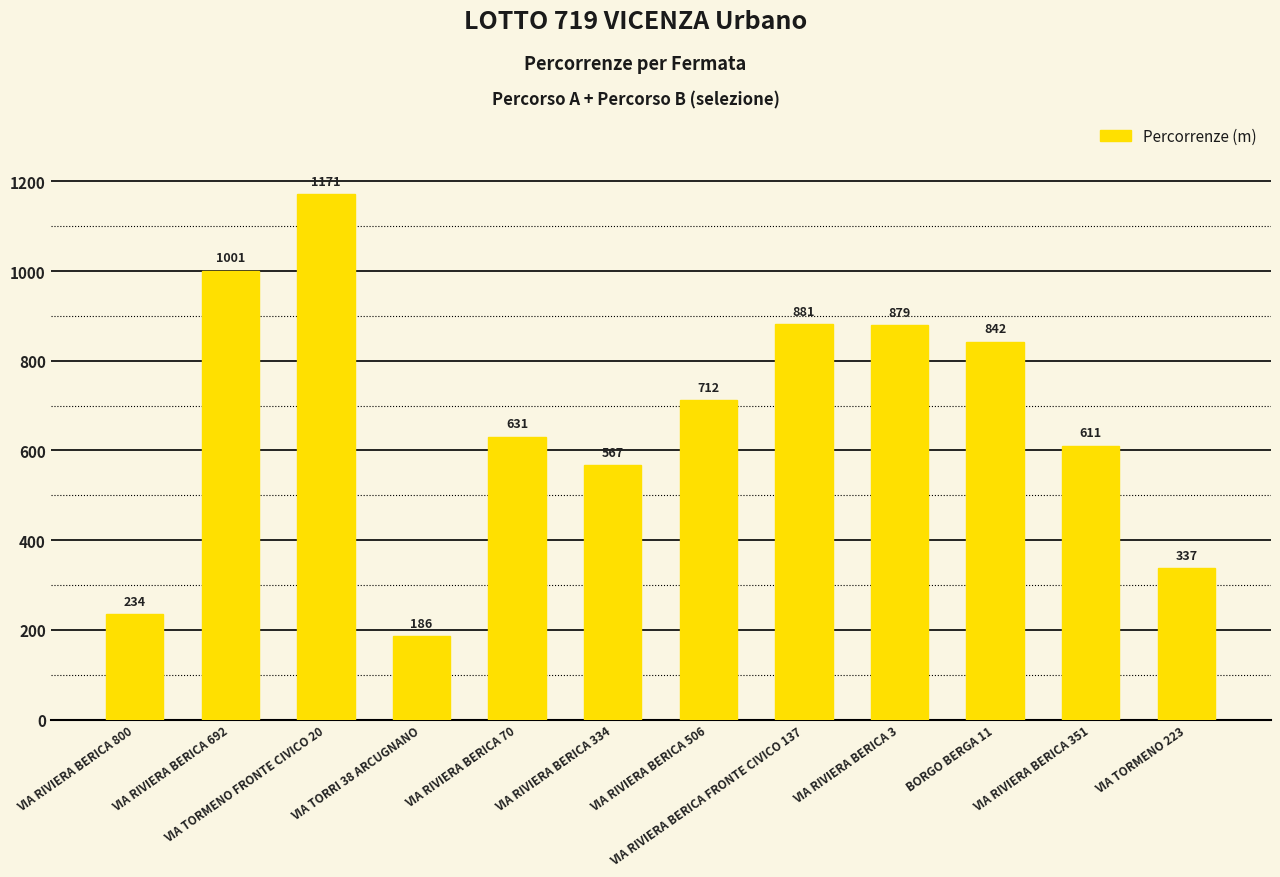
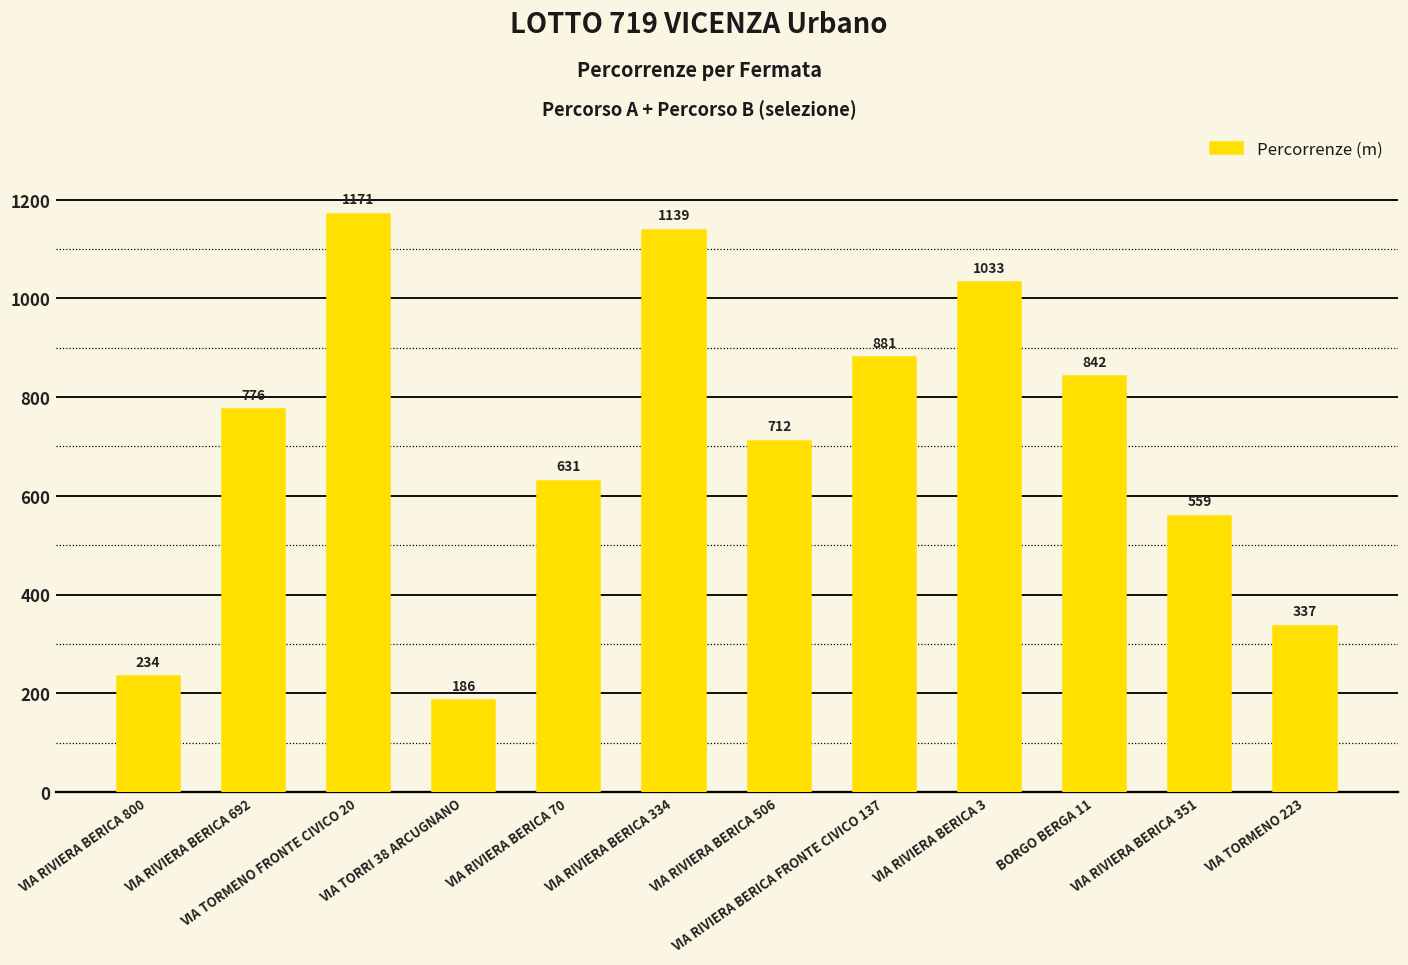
  {
    "VIA RIVIERA BERICA 800": 234,
-   "VIA RIVIERA BERICA 692": 1001,
+   "VIA RIVIERA BERICA 692": 776,
    "VIA TORMENO FRONTE CIVICO 20": 1171,
    "VIA TORRI 38 ARCUGNANO": 186,
    "VIA RIVIERA BERICA 70": 631,
-   "VIA RIVIERA BERICA 334": 567,
+   "VIA RIVIERA BERICA 334": 1139,
    "VIA RIVIERA BERICA 506": 712,
    "VIA RIVIERA BERICA FRONTE CIVICO 137": 881,
-   "VIA RIVIERA BERICA 3": 879,
+   "VIA RIVIERA BERICA 3": 1033,
    "BORGO BERGA 11": 842,
-   "VIA RIVIERA BERICA 351": 611,
+   "VIA RIVIERA BERICA 351": 559,
    "VIA TORMENO 223": 337
  }
